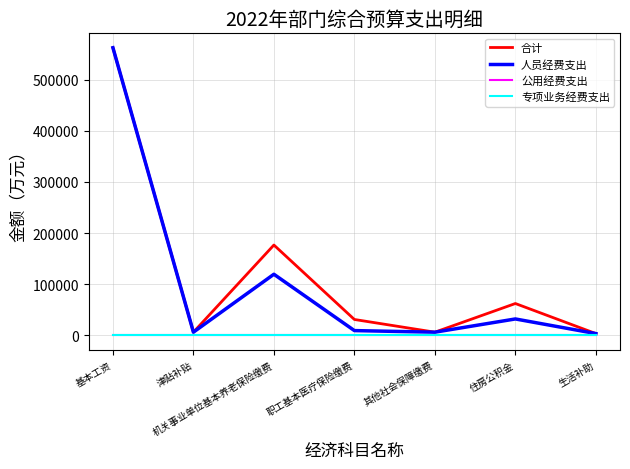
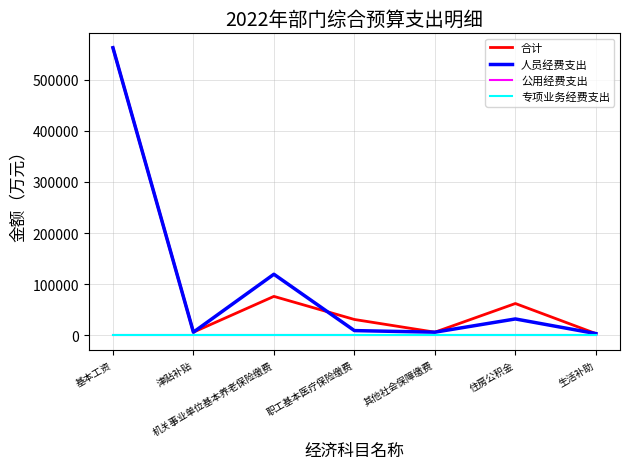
  {
    "合计": {
-     "机关事业单位基本养老保险缴费": 180000,
+     "机关事业单位基本养老保险缴费": 80000,
      "职工基本医疗保险缴费": 30000,
      "住房公积金": 60000
    },
    "人员经费支出": {
      "机关事业单位基本养老保险缴费": 120000,
      "职工基本医疗保险缴费": 10000,
      "住房公积金": 30000
    },
    "专项业务经费支出": {
      "基本工资": 0,
      "津贴补贴": 0,
      "机关事业单位基本养老保险缴费": 0,
      "职工基本医疗保险缴费": 0,
      "其他社会保障缴费": 0,
      "住房公积金": 0
    }
  }
